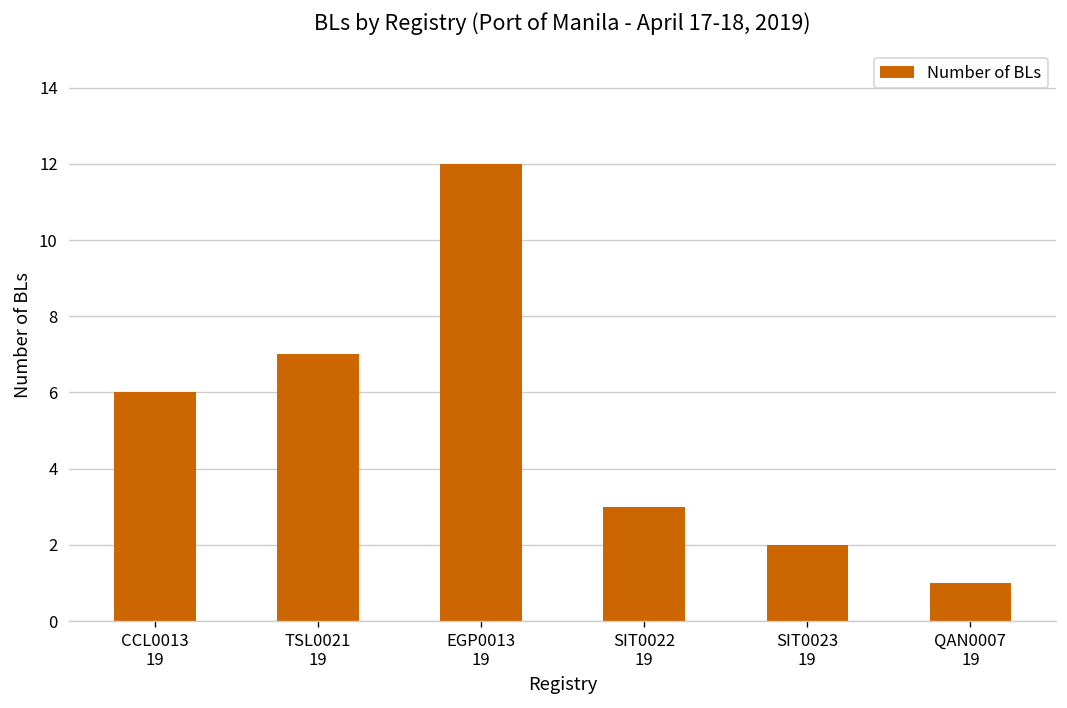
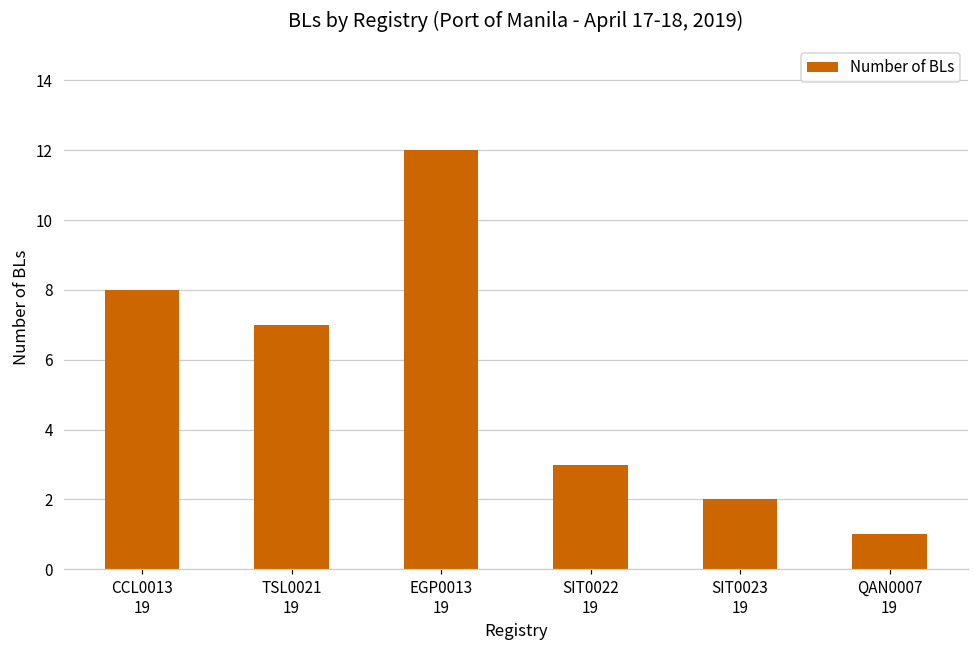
  {
-   "CCL0013 19": 6,
+   "CCL0013 19": 8,
    "TSL0021 19": 7,
    "EGP0013 19": 12,
    "SIT0022 19": 3,
    "SIT0023 19": 2,
    "QAN0007 19": 1
  }
